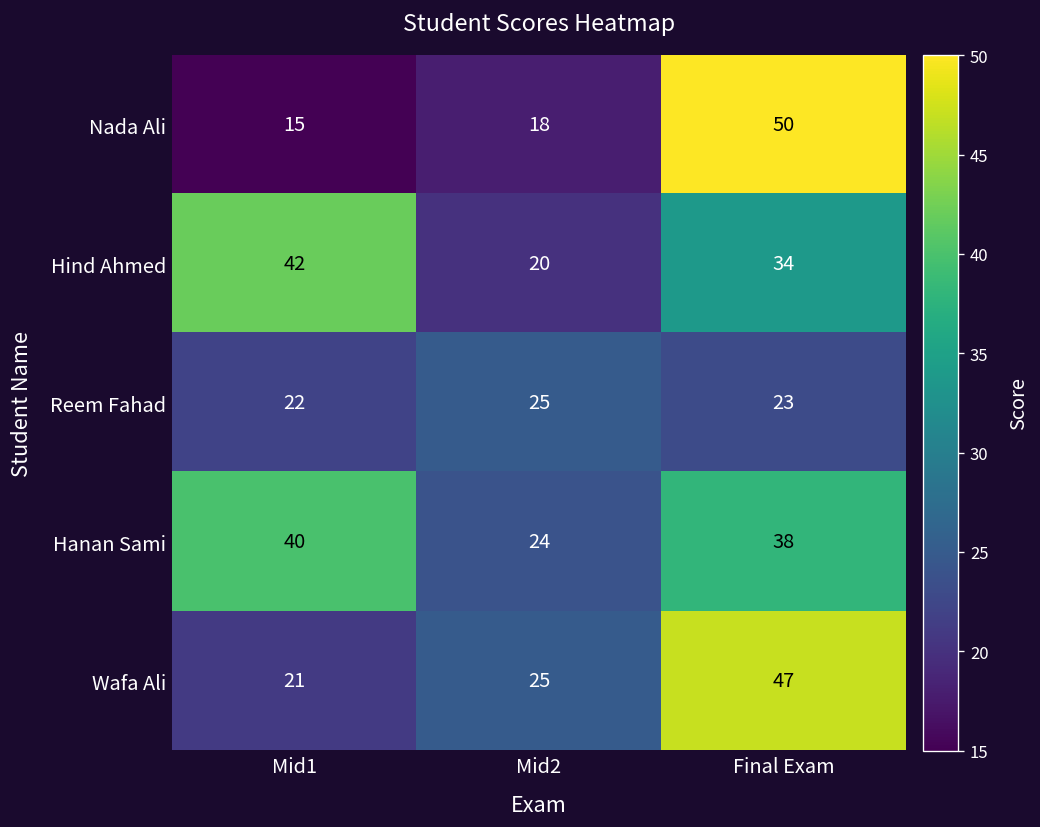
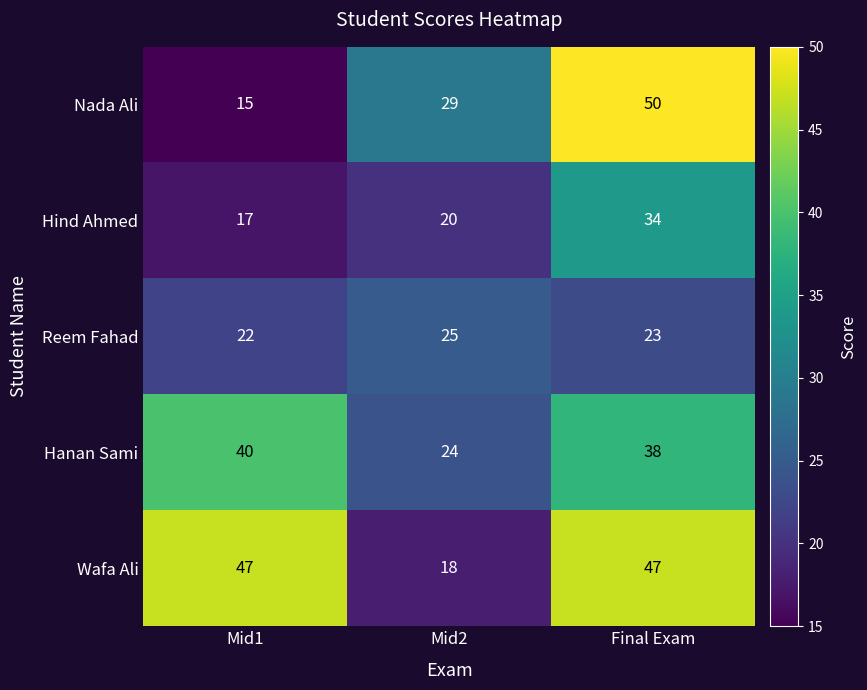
  {
    "Nada Ali": {
      "Mid1": 15,
-     "Mid2": 18,
+     "Mid2": 29,
      "Final Exam": 50
    },
    "Hind Ahmed": {
-     "Mid1": 42,
+     "Mid1": 17,
      "Mid2": 20,
      "Final Exam": 34
    },
    "Reem Fahad": {
      "Mid1": 22,
      "Mid2": 25,
      "Final Exam": 23
    },
    "Hanan Sami": {
      "Mid1": 40,
      "Mid2": 24,
      "Final Exam": 38
    },
    "Wafa Ali": {
-     "Mid1": 21,
-     "Mid2": 25,
+     "Mid1": 47,
+     "Mid2": 18,
      "Final Exam": 47
    }
  }
